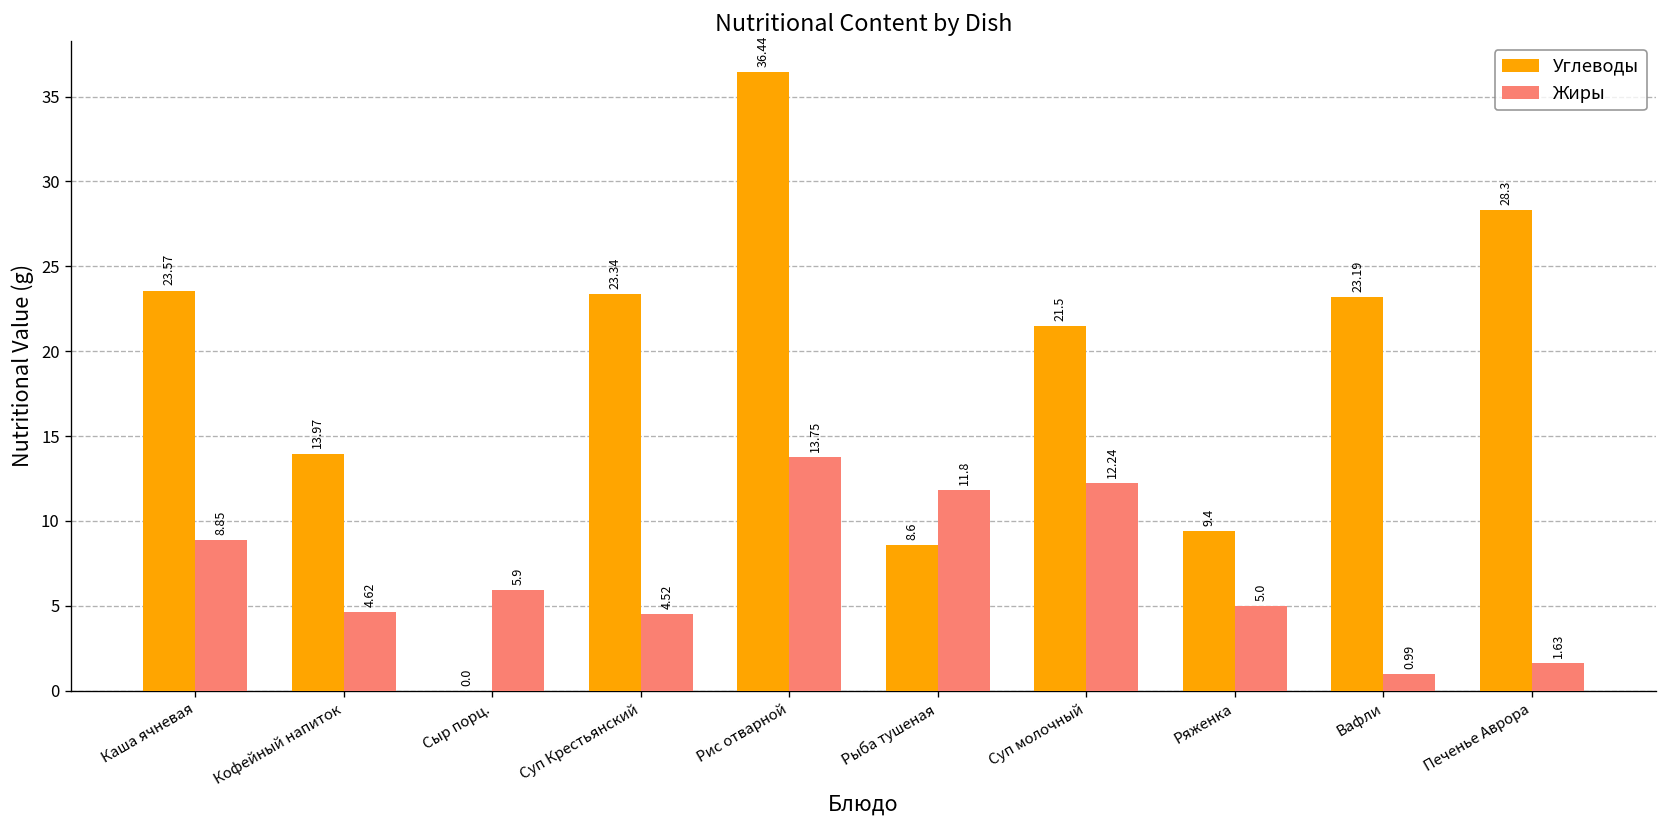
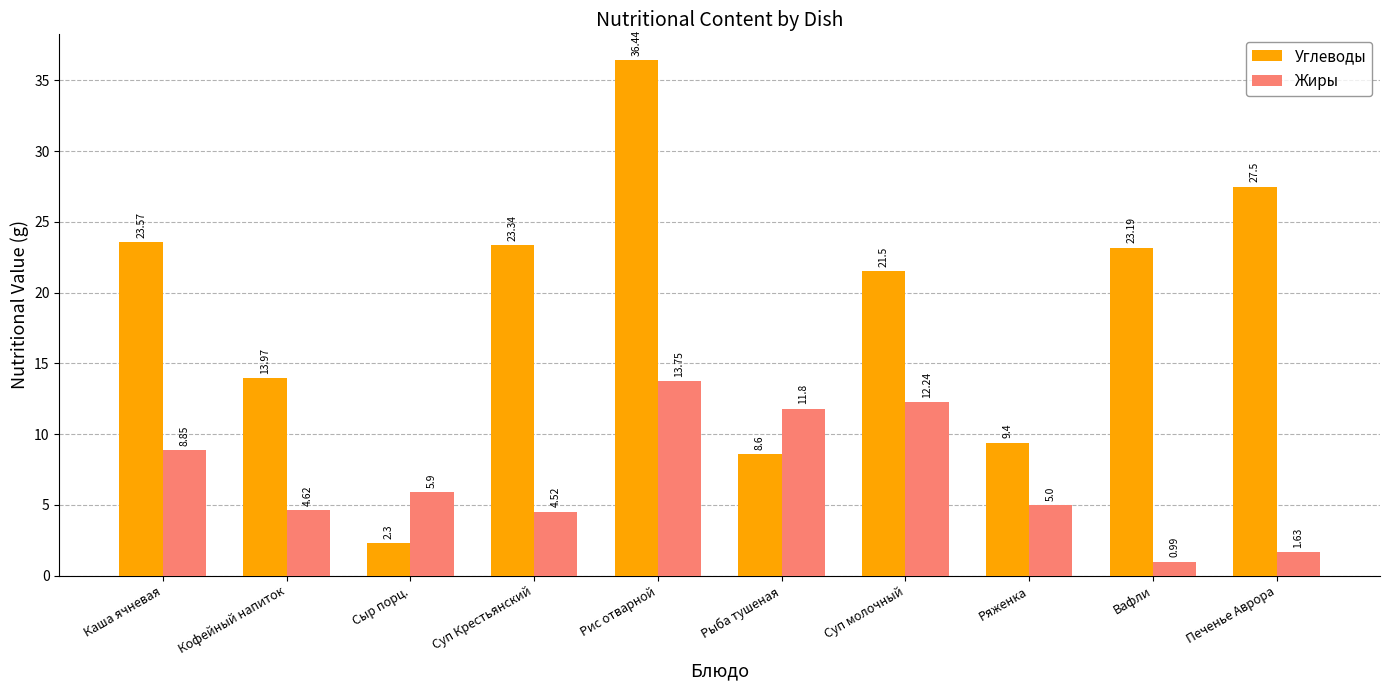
  {
    "Углеводы": {
      "Каша ячневая": 23.57,
      "Кофейный напиток": 13.97,
-     "Сыр порц.": 0.0,
+     "Сыр порц.": 2.3,
      "Суп Крестьянский": 23.34,
      "Рис отварной": 36.44,
      "Рыба тушеная": 8.6,
      "Суп молочный": 21.5,
      "Ряженка": 9.4,
      "Вафли": 23.19,
-     "Печенье Аврора": 28.3
+     "Печенье Аврора": 27.5
    },
    "Жиры": {
      "Каша ячневая": 8.85,
      "Кофейный напиток": 4.62,
      "Сыр порц.": 5.9,
      "Суп Крестьянский": 4.52,
      "Рис отварной": 13.75,
      "Рыба тушеная": 11.8,
      "Суп молочный": 12.24,
      "Ряженка": 5.0,
      "Вафли": 0.99,
      "Печенье Аврора": 1.63
    }
  }
